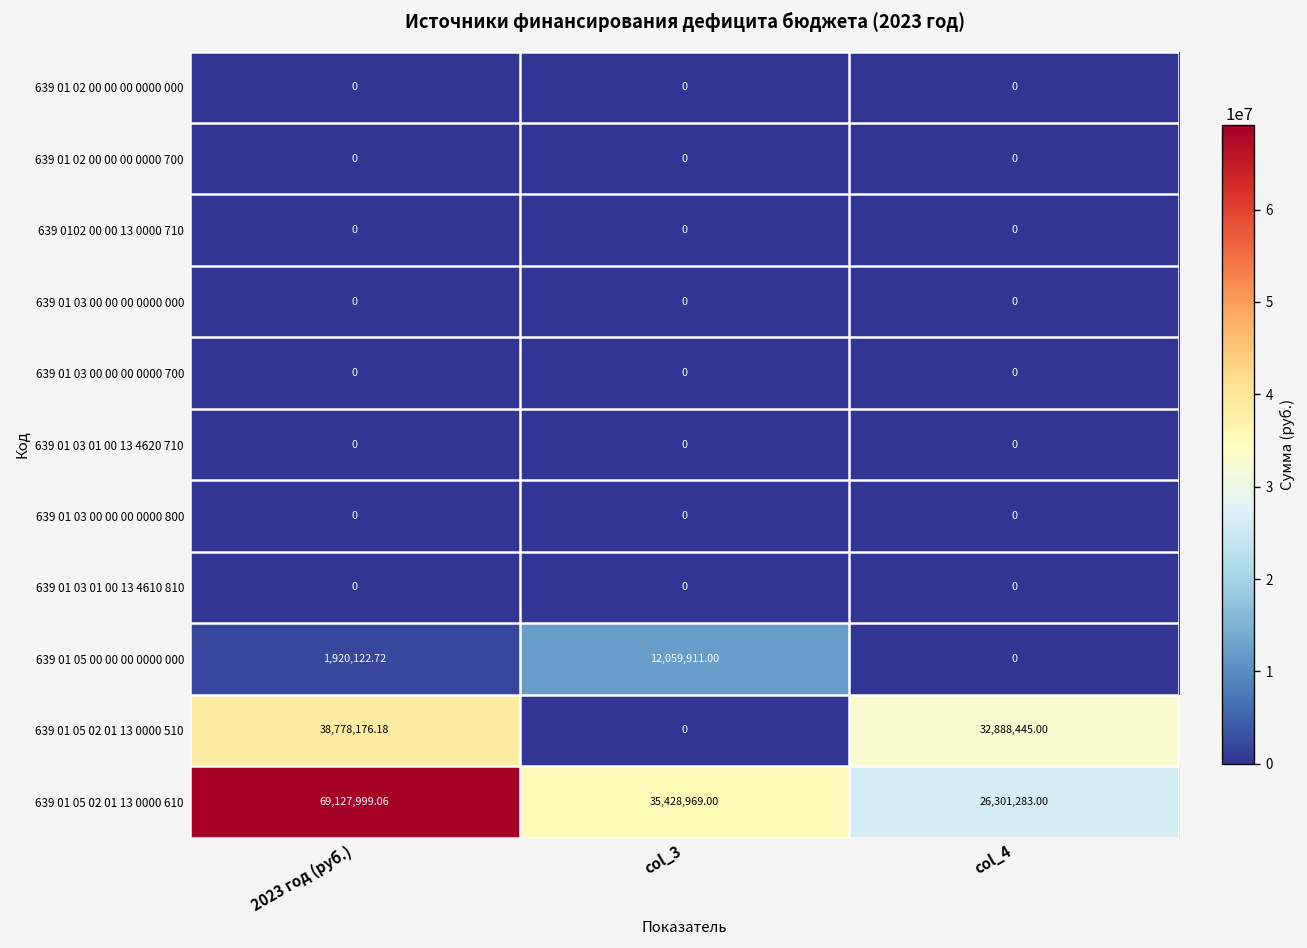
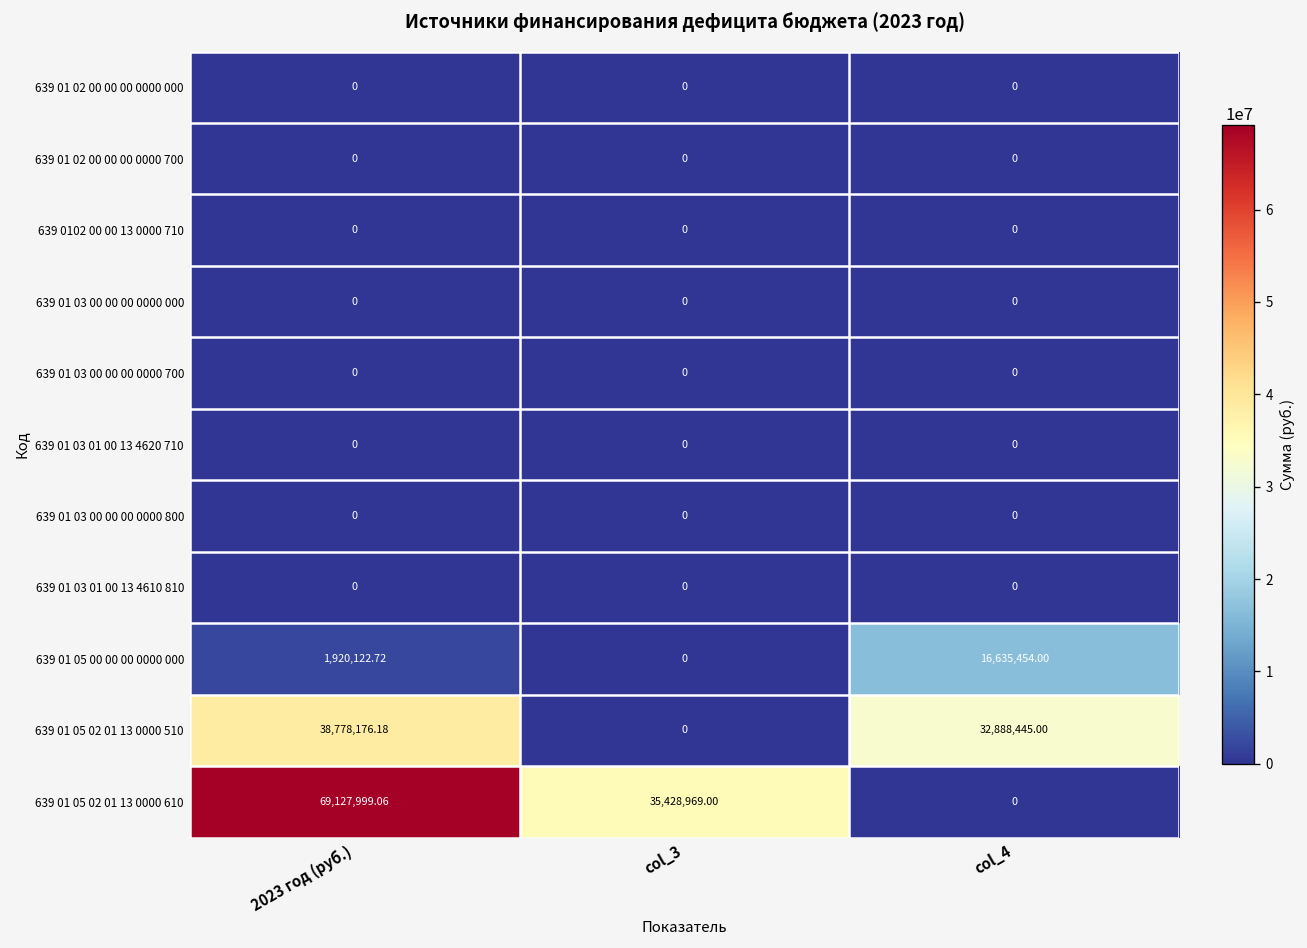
  {
    "639 01 02 00 00 00 0000 000": {
      "2023 год (руб.)": "0",
      "col_3": "0",
      "col_4": "0"
    },
    "639 01 02 00 00 00 0000 700": {
      "2023 год (руб.)": "0",
      "col_3": "0",
      "col_4": "0"
    },
    "639 0102 00 00 13 0000 710": {
      "2023 год (руб.)": "0",
      "col_3": "0",
      "col_4": "0"
    },
    "639 01 03 00 00 00 0000 000": {
      "2023 год (руб.)": "0",
      "col_3": "0",
      "col_4": "0"
    },
    "639 01 03 00 00 00 0000 700": {
      "2023 год (руб.)": "0",
      "col_3": "0",
      "col_4": "0"
    },
    "639 01 03 01 00 13 4620 710": {
      "2023 год (руб.)": "0",
      "col_3": "0",
      "col_4": "0"
    },
    "639 01 03 00 00 00 0000 800": {
      "2023 год (руб.)": "0",
      "col_3": "0",
      "col_4": "0"
    },
    "639 01 03 01 00 13 4610 810": {
      "2023 год (руб.)": "0",
      "col_3": "0",
      "col_4": "0"
    },
    "639 01 05 00 00 00 0000 000": {
      "2023 год (руб.)": "1,920,122.72",
-     "col_3": "12,059,911.00",
-     "col_4": "0"
+     "col_3": "0",
+     "col_4": "16,635,454.00"
    },
    "639 01 05 02 01 13 0000 510": {
      "2023 год (руб.)": "38,778,176.18",
      "col_3": "0",
      "col_4": "32,888,445.00"
    },
    "639 01 05 02 01 13 0000 610": {
      "2023 год (руб.)": "69,127,999.06",
      "col_3": "35,428,969.00",
-     "col_4": "26,301,283.00"
+     "col_4": "0"
    }
  }
